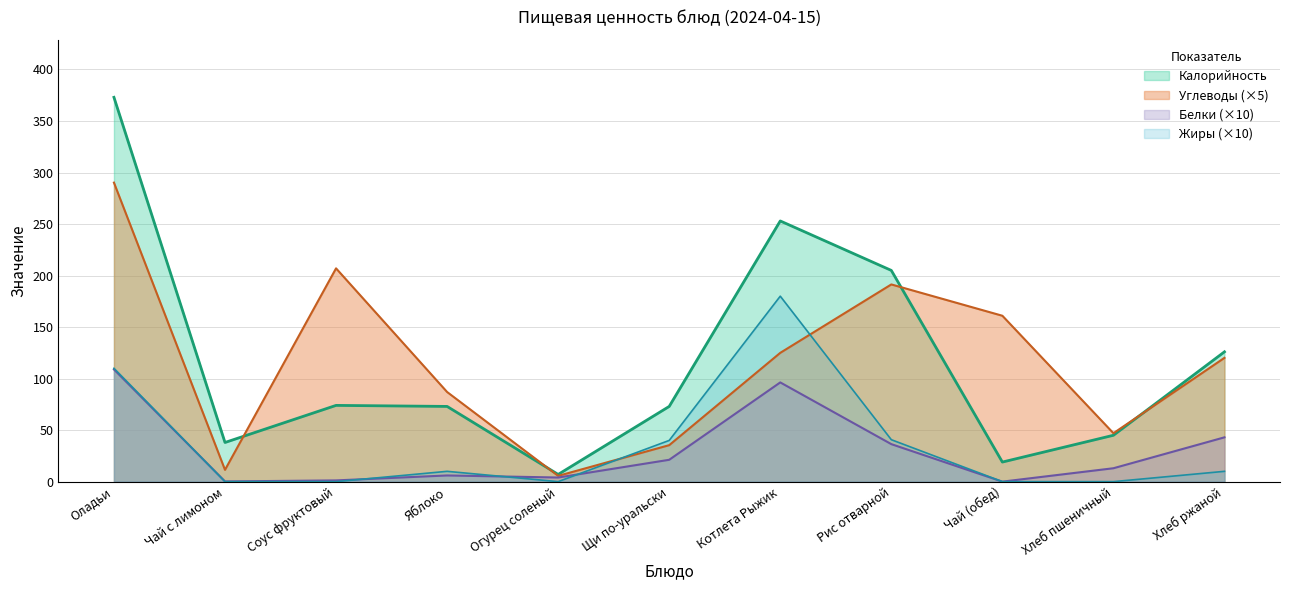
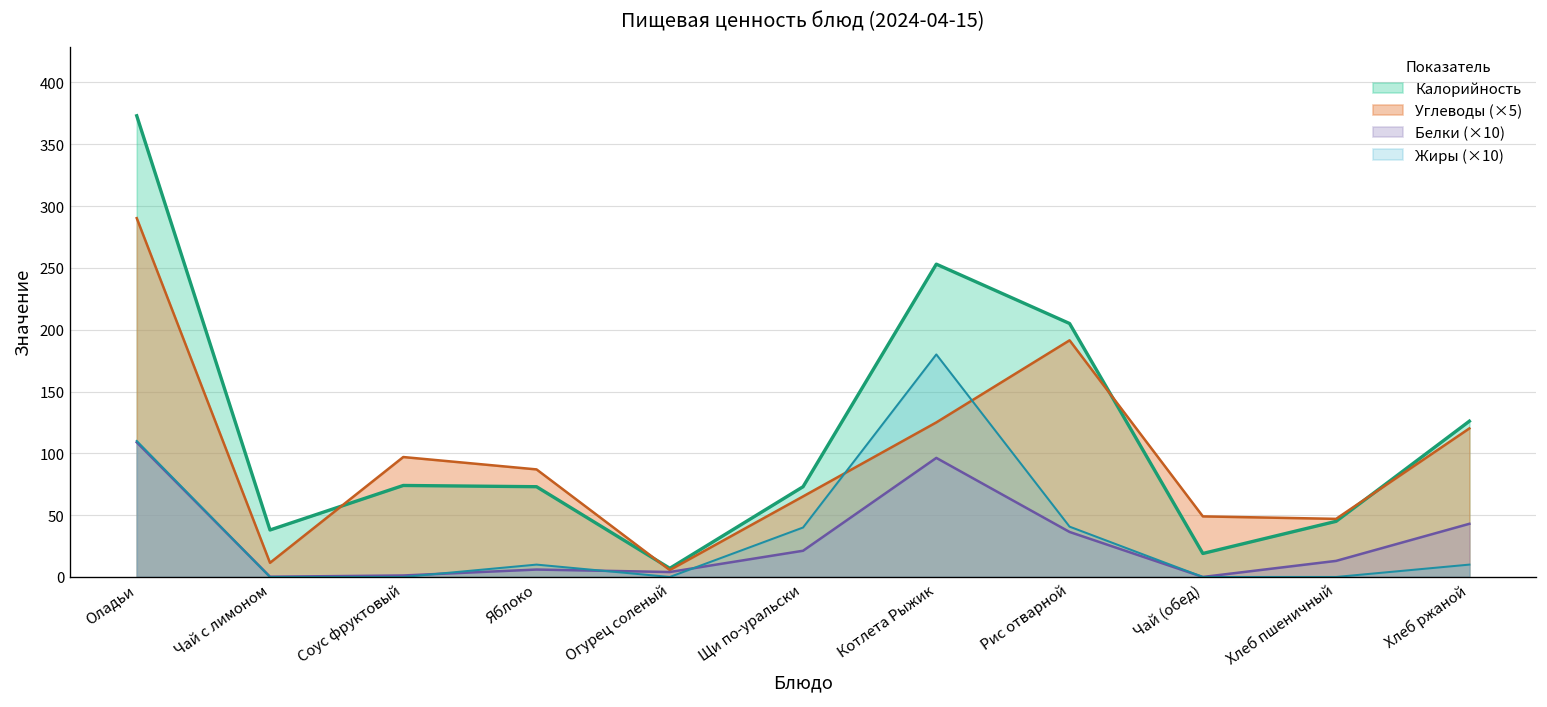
  {
    "Углеводы (×5)": {
      "Оладьи": 290,
      "Чай с лимоном": 11,
-     "Соус фруктовый": 207,
+     "Соус фруктовый": 97,
      "Яблоко": 87,
-     "Щи по-уральски": 35,
+     "Щи по-уральски": 65,
      "Котлета Рыжик": 125,
      "Рис отварной": 191,
-     "Чай (обед)": 161,
+     "Чай (обед)": 49,
      "Хлеб ржаной": 120
    }
  }
